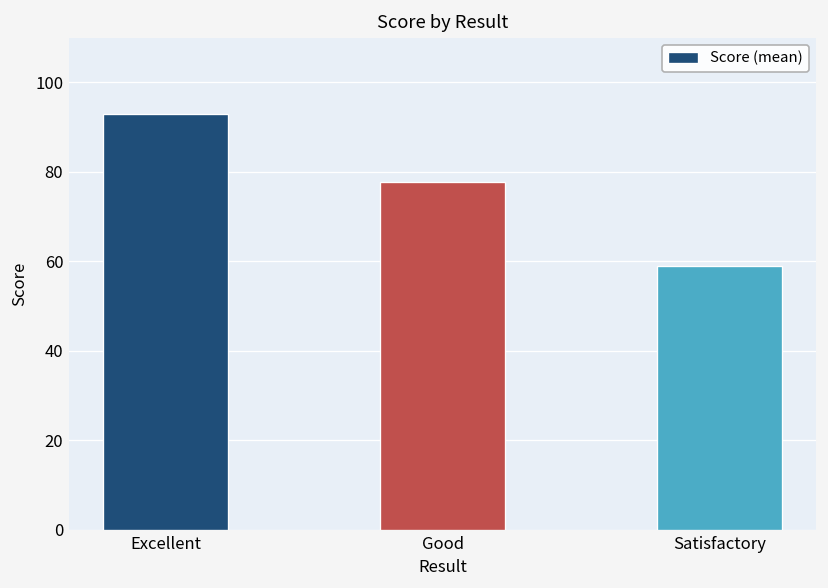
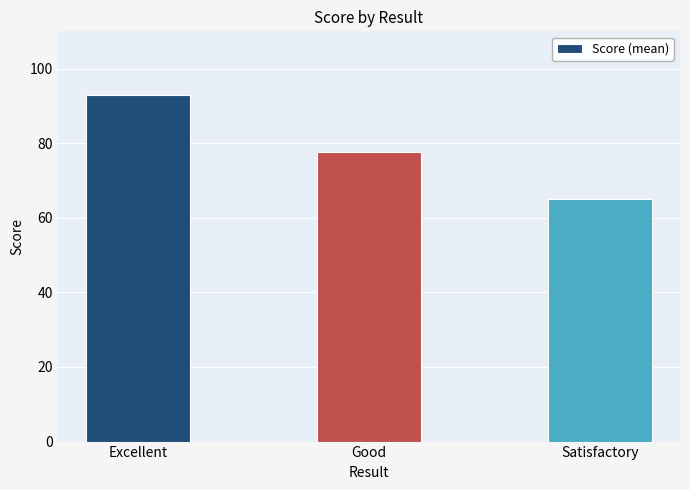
  {
    "Excellent": 93,
    "Good": 78,
-   "Satisfactory": 59
+   "Satisfactory": 65
  }
